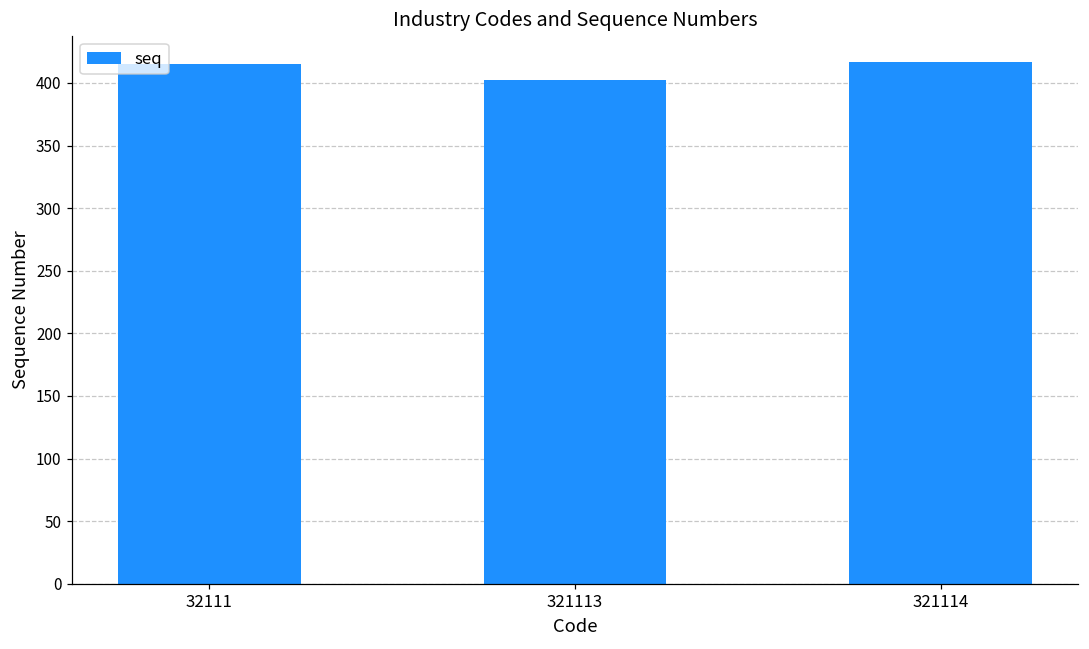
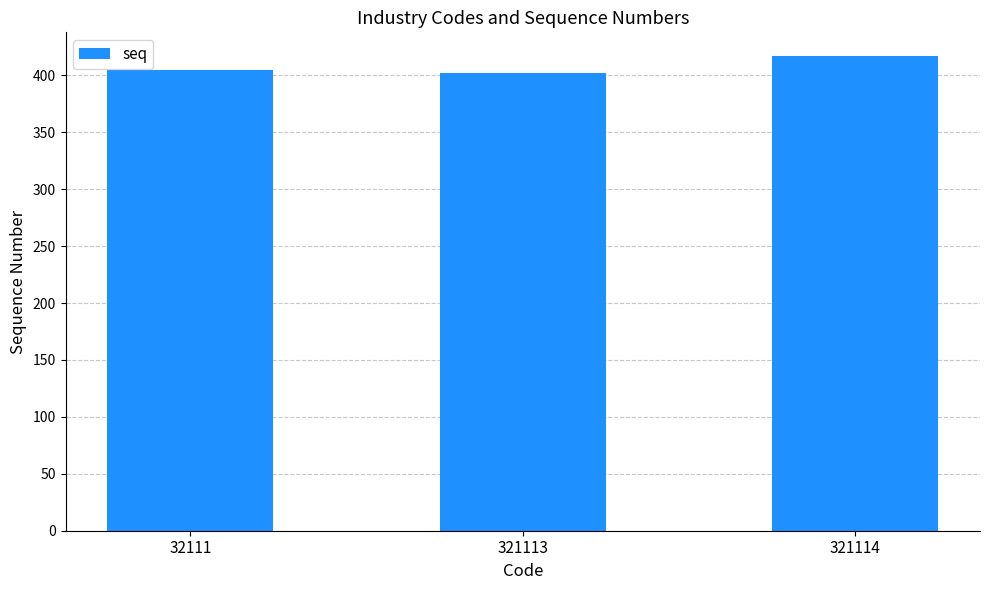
  {
-   "32111": 415,
+   "32111": 405,
    "321113": 402,
    "321114": 417
  }
